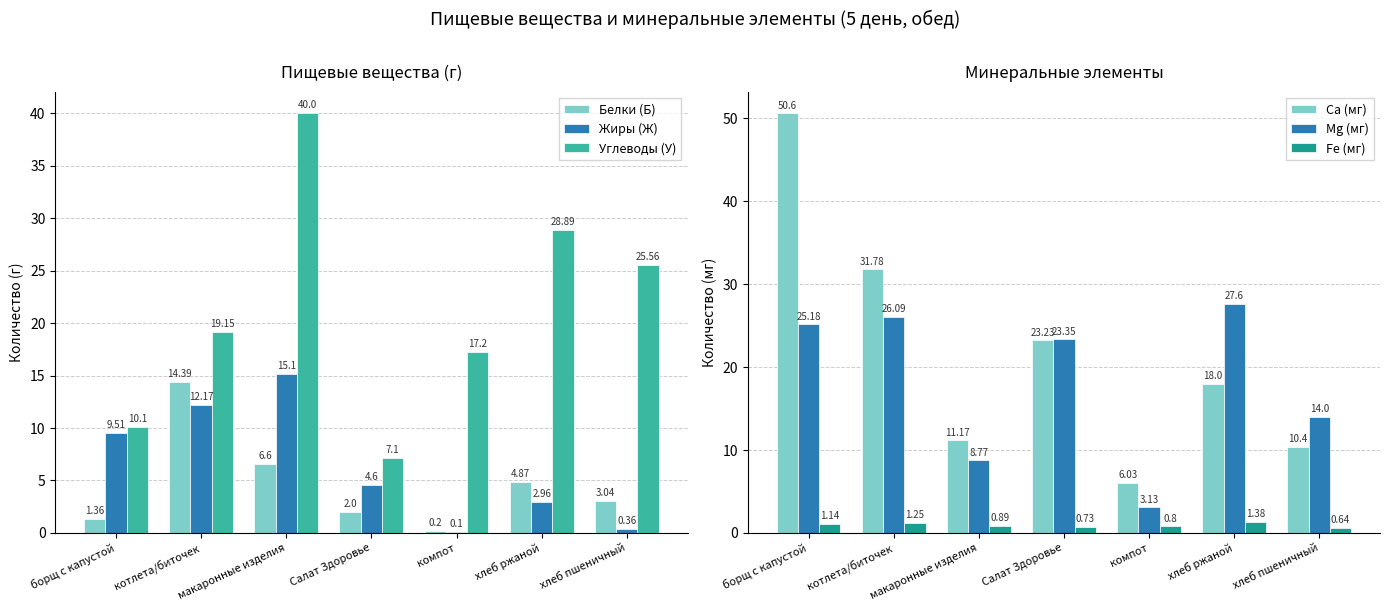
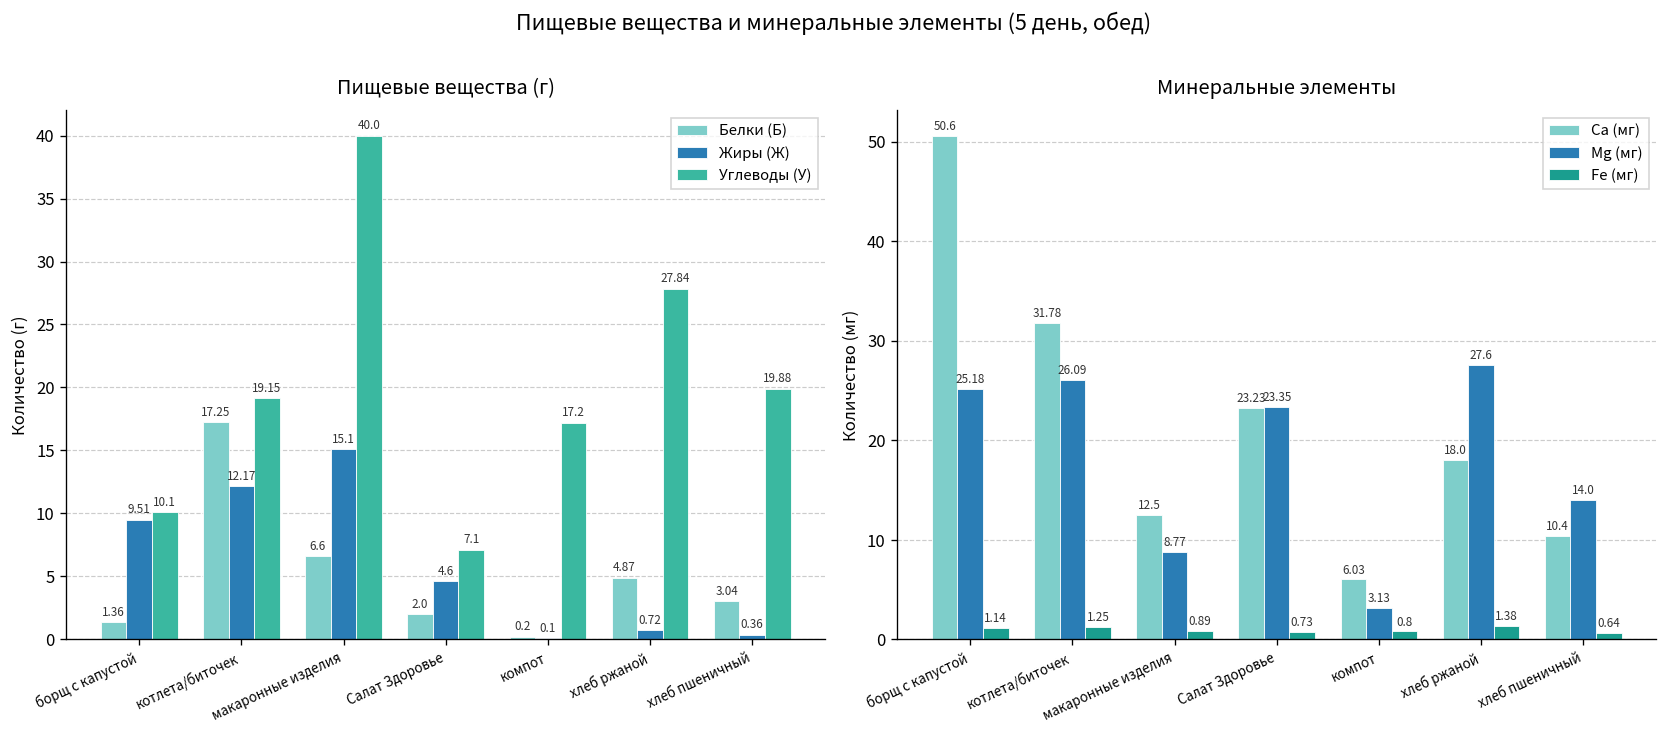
  {
    "Пищевые вещества (г)": {
      "Белки (Б)": {
        "борщ с капустой": 1.36,
-       "котлета/биточек": 14.39,
+       "котлета/биточек": 17.25,
        "макаронные изделия": 6.6,
        "Салат Здоровье": 2.0,
        "компот": 0.2,
        "хлеб ржаной": 4.87,
        "хлеб пшеничный": 3.04
      },
      "Жиры (Ж)": {
        "борщ с капустой": 9.51,
        "котлета/биточек": 12.17,
        "макаронные изделия": 15.1,
        "Салат Здоровье": 4.6,
        "компот": 0.1,
-       "хлеб ржаной": 2.96,
+       "хлеб ржаной": 0.72,
        "хлеб пшеничный": 0.36
      },
      "Углеводы (У)": {
        "борщ с капустой": 10.1,
        "котлета/биточек": 19.15,
        "макаронные изделия": 40.0,
        "Салат Здоровье": 7.1,
        "компот": 17.2,
-       "хлеб ржаной": 28.89,
-       "хлеб пшеничный": 25.56
+       "хлеб ржаной": 27.84,
+       "хлеб пшеничный": 19.88
      }
    },
    "Минеральные элементы": {
      "Ca (мг)": {
        "борщ с капустой": 50.6,
        "котлета/биточек": 31.78,
-       "макаронные изделия": 11.17,
+       "макаронные изделия": 12.5,
        "Салат Здоровье": 23.23,
        "компот": 6.03,
        "хлеб ржаной": 18.0,
        "хлеб пшеничный": 10.4
      }
    }
  }
